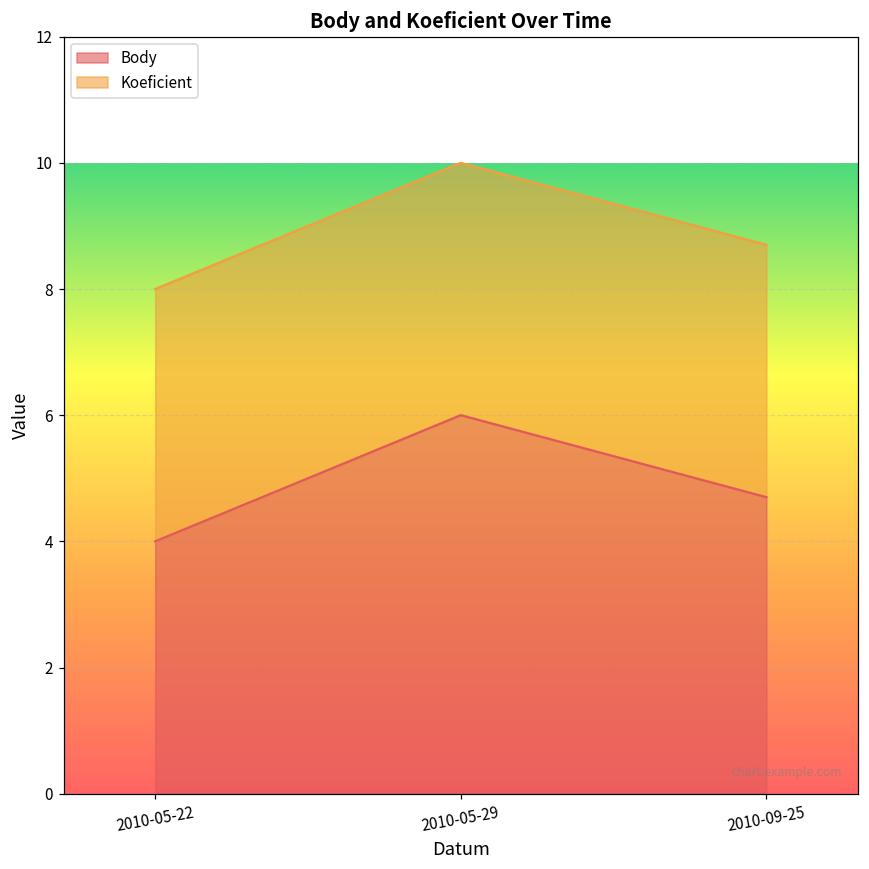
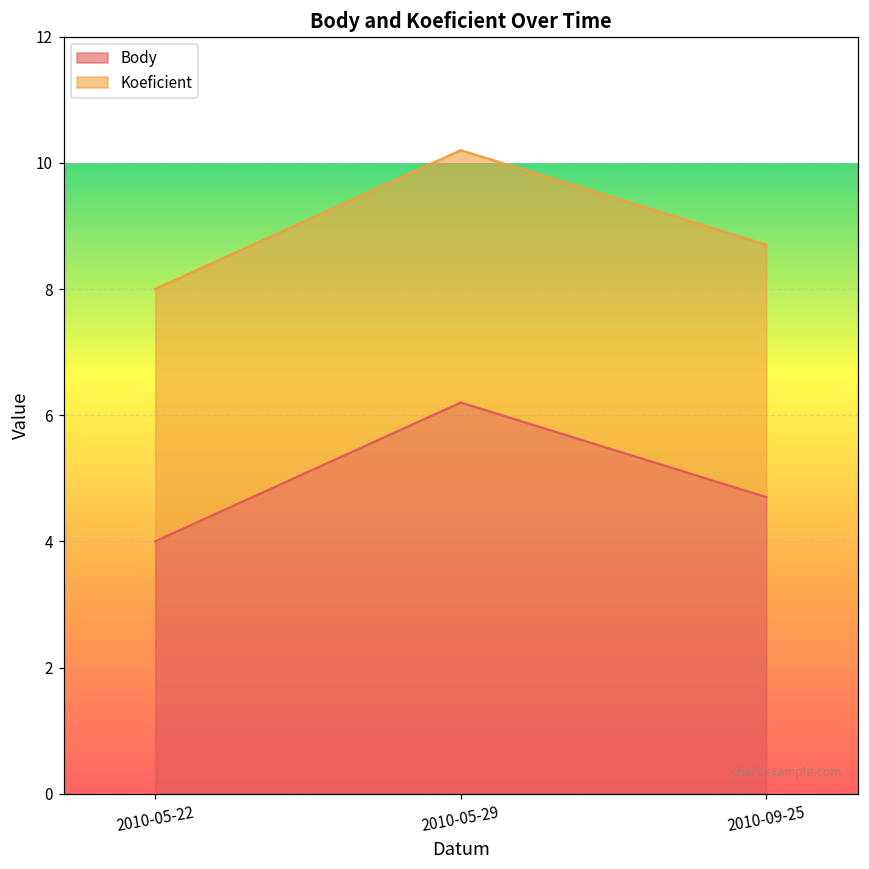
  {
    "Body": {
      "2010-05-22": 4.0,
-     "2010-05-29": 6.0,
+     "2010-05-29": 6.2,
      "2010-09-25": 4.7
    },
    "Koeficient": {
      "2010-05-22": 4.0,
      "2010-05-29": 4.0,
      "2010-09-25": 4.0
    }
  }
